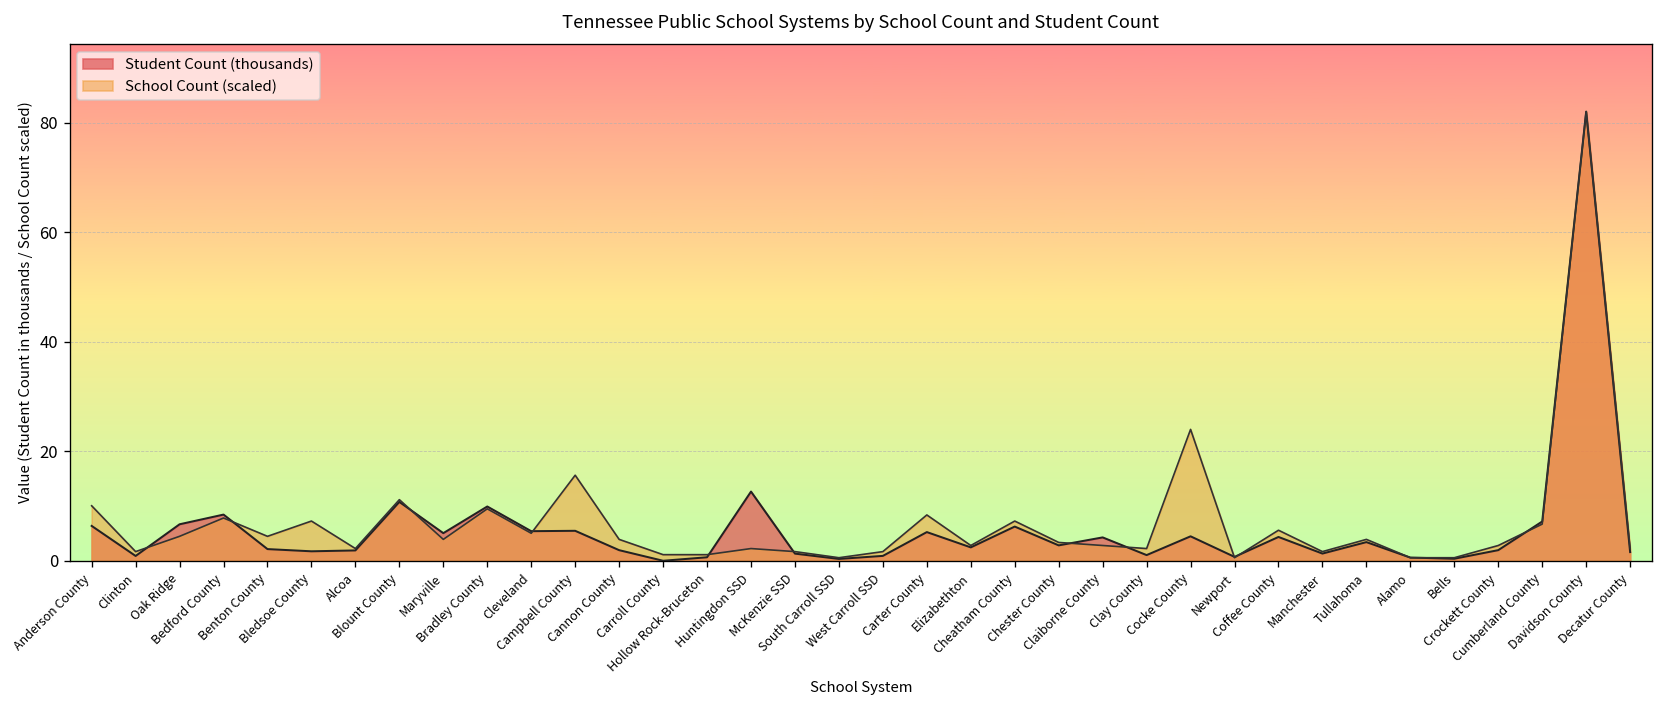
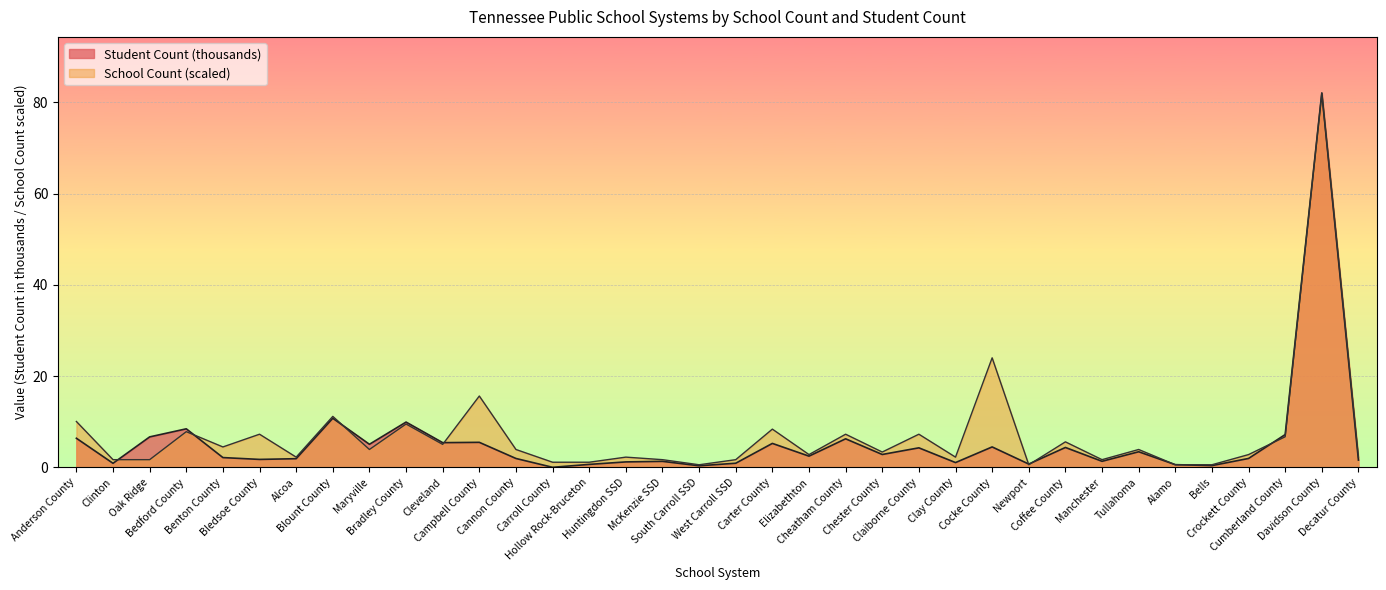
  {
    "Student Count (thousands)": {
      "Anderson County": 6,
      "Clinton": 1,
      "Oak Ridge": 7,
      "Bedford County": 8,
      "Benton County": 2,
      "Bledsoe County": 2,
      "Maryville": 5,
      "Campbell County": 5,
      "Cannon County": 2,
      "Carroll County": 0,
-     "Huntingdon SSD": 13,
+     "Huntingdon SSD": 1,
      "West Carroll SSD": 1,
      "Carter County": 5,
      "Cheatham County": 6,
      "Claiborne County": 4,
      "Clay County": 1,
      "Cocke County": 4,
      "Coffee County": 4,
      "Crockett County": 2,
      "Decatur County": 2
    },
    "School Count (scaled)": {
      "Anderson County": 10,
      "Clinton": 2,
-     "Oak Ridge": 4,
+     "Oak Ridge": 2,
      "Bedford County": 8,
      "Benton County": 4,
      "Bledsoe County": 7,
      "Maryville": 4,
      "Campbell County": 16,
      "Cannon County": 4,
      "Carroll County": 1,
      "Huntingdon SSD": 2,
      "West Carroll SSD": 2,
      "Carter County": 8,
      "Cheatham County": 7,
-     "Claiborne County": 3,
+     "Claiborne County": 7,
      "Clay County": 2,
      "Cocke County": 24,
      "Coffee County": 6,
      "Crockett County": 3,
      "Decatur County": 2
    }
  }
